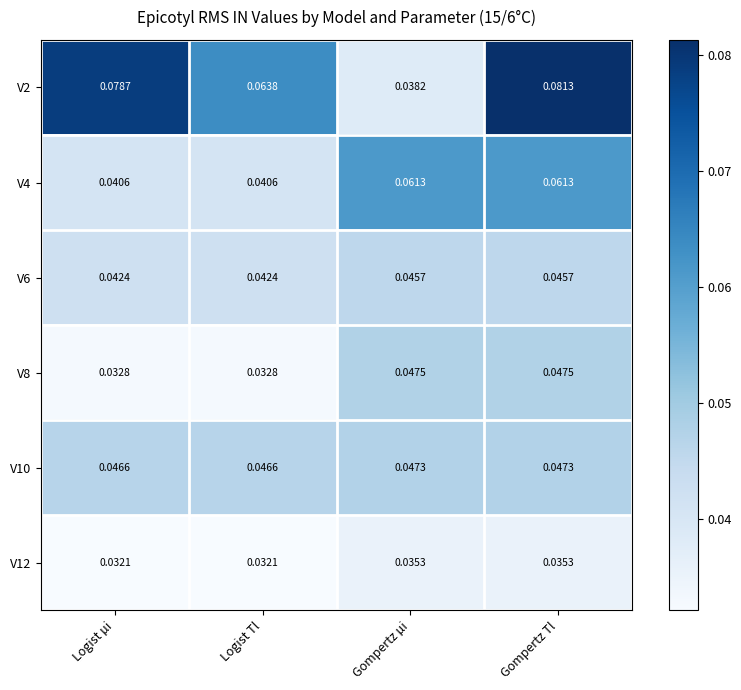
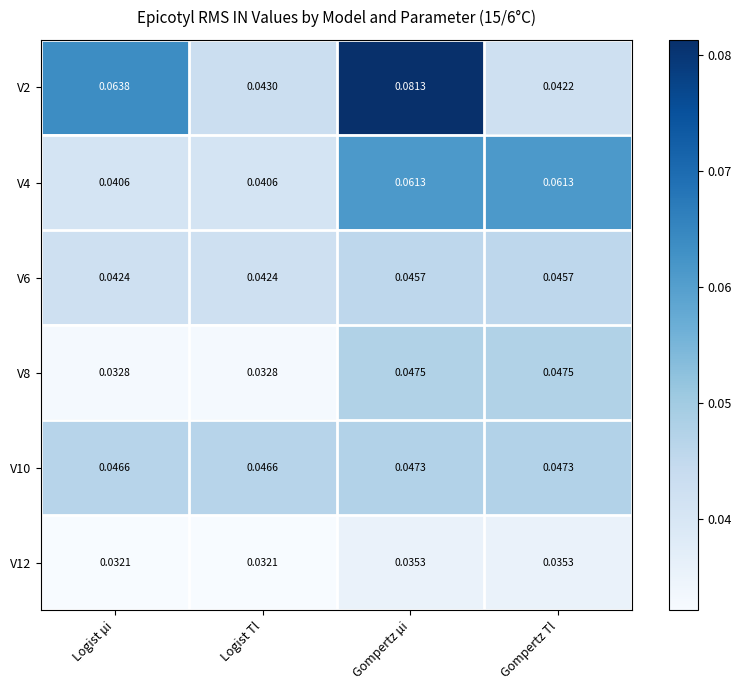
  {
    "V2": {
-     "Logist µi": 0.0787,
-     "Logist Tl": 0.0638,
-     "Gompertz µi": 0.0382,
-     "Gompertz Tl": 0.0813
+     "Logist µi": 0.0638,
+     "Logist Tl": 0.0430,
+     "Gompertz µi": 0.0813,
+     "Gompertz Tl": 0.0422
    },
    "V4": {
      "Logist µi": 0.0406,
      "Logist Tl": 0.0406,
      "Gompertz µi": 0.0613,
      "Gompertz Tl": 0.0613
    },
    "V6": {
      "Logist µi": 0.0424,
      "Logist Tl": 0.0424,
      "Gompertz µi": 0.0457,
      "Gompertz Tl": 0.0457
    },
    "V8": {
      "Logist µi": 0.0328,
      "Logist Tl": 0.0328,
      "Gompertz µi": 0.0475,
      "Gompertz Tl": 0.0475
    },
    "V10": {
      "Logist µi": 0.0466,
      "Logist Tl": 0.0466,
      "Gompertz µi": 0.0473,
      "Gompertz Tl": 0.0473
    },
    "V12": {
      "Logist µi": 0.0321,
      "Logist Tl": 0.0321,
      "Gompertz µi": 0.0353,
      "Gompertz Tl": 0.0353
    }
  }
